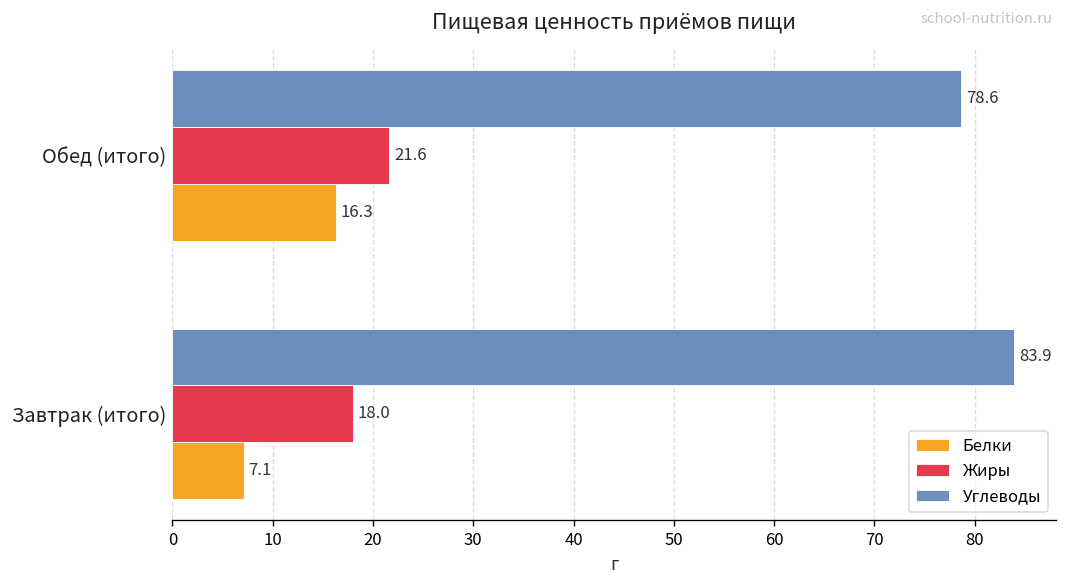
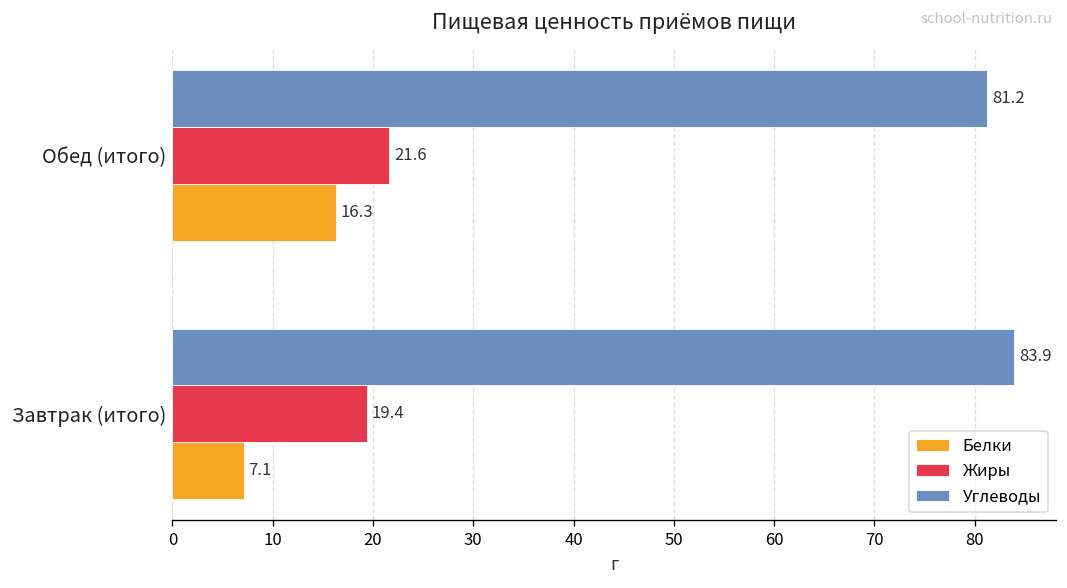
  {
    "Белки": {
      "Обед (итого)": 16.3,
      "Завтрак (итого)": 7.1
    },
    "Жиры": {
      "Обед (итого)": 21.6,
-     "Завтрак (итого)": 18.0
+     "Завтрак (итого)": 19.4
    },
    "Углеводы": {
-     "Обед (итого)": 78.6,
+     "Обед (итого)": 81.2,
      "Завтрак (итого)": 83.9
    }
  }
